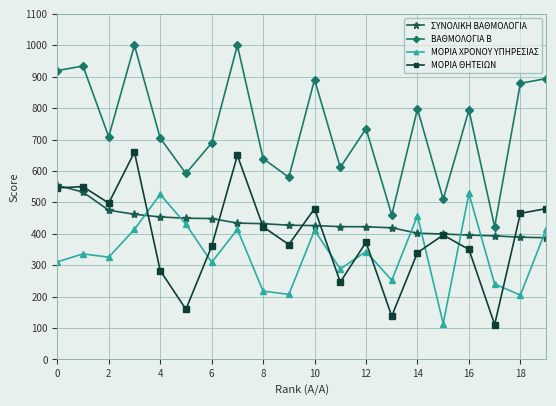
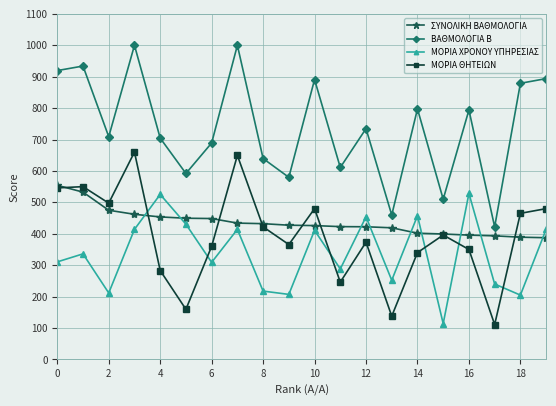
  {
    "ΜΟΡΙΑ ΧΡΟΝΟΥ ΥΠΗΡΕΣΙΑΣ": {
      "0": 310,
-     "2": 330,
+     "2": 210,
      "4": 530,
      "6": 310,
      "8": 220,
      "10": 410,
-     "12": 340,
+     "12": 450,
      "14": 460,
      "16": 530,
      "18": 200
    }
  }
